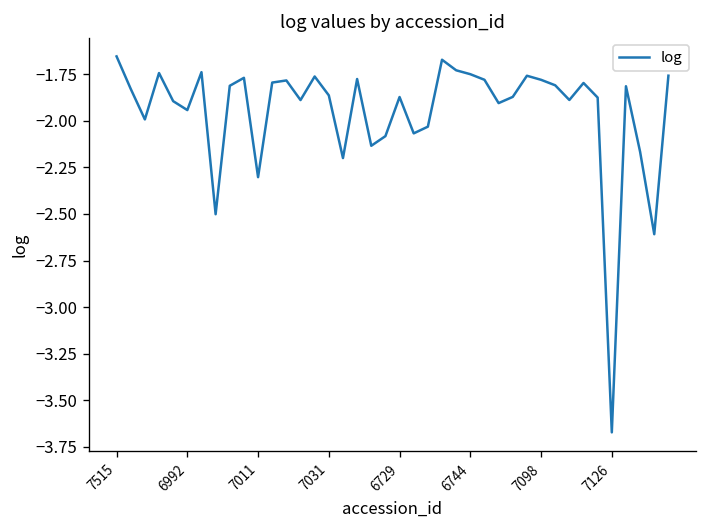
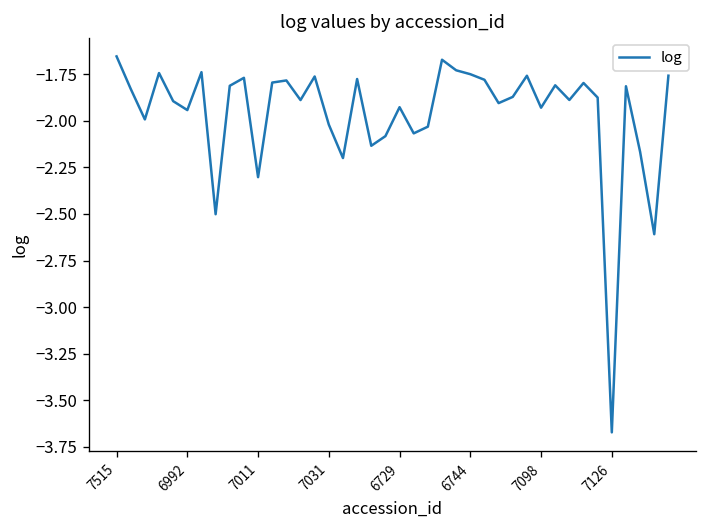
  {
    "7515": -1.66,
    "6992": -1.94,
    "7011": -2.30,
-   "7031": -1.86,
-   "6729": -1.87,
+   "7031": -2.02,
+   "6729": -1.93,
    "6744": -1.75,
-   "7098": -1.78,
+   "7098": -1.93,
    "7126": -3.67
  }
